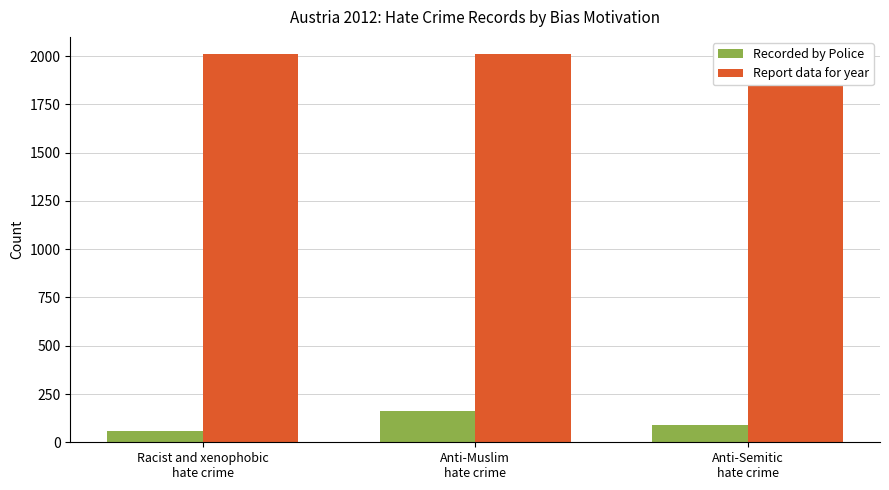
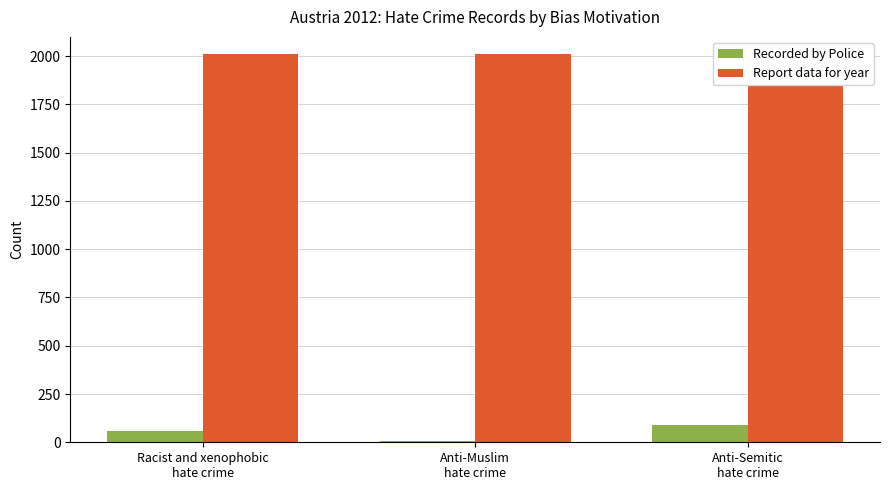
  {
    "Recorded by Police": {
      "Racist and xenophobic hate crime": 60,
-     "Anti-Muslim hate crime": 160,
+     "Anti-Muslim hate crime": 10,
      "Anti-Semitic hate crime": 90
    },
    "Report data for year": {
      "Racist and xenophobic hate crime": 2010,
      "Anti-Muslim hate crime": 2010
    }
  }
